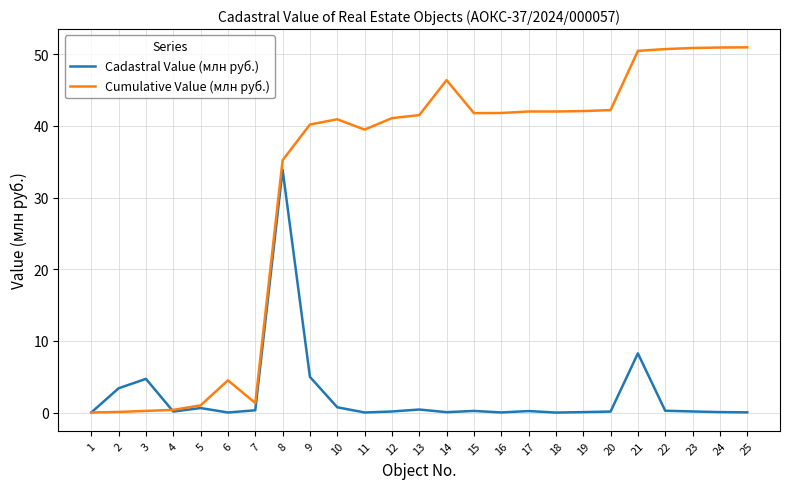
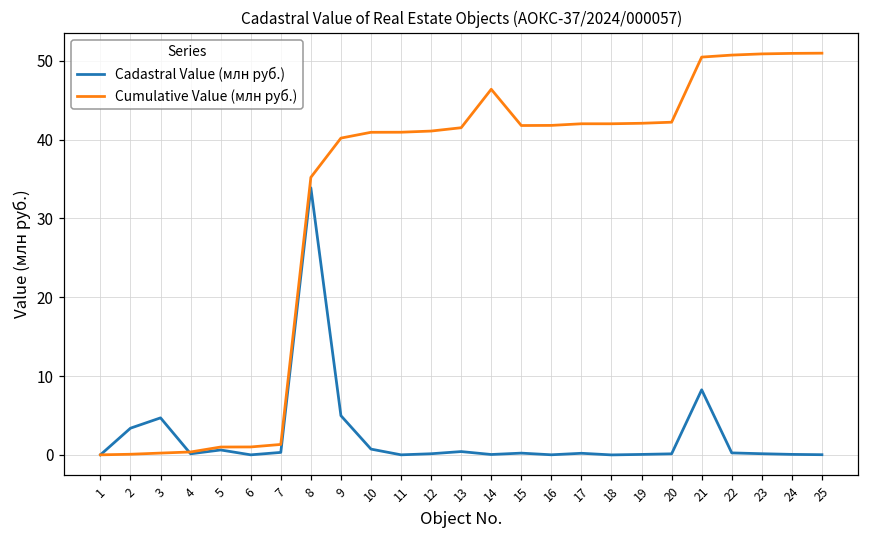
  {
    "Cadastral Value (млн руб.)": {
      "2": 3,
      "3": 5,
      "5": 1,
      "6": 0,
      "7": 0,
      "8": 34,
      "9": 5,
      "10": 1,
      "11": 0,
      "12": 0,
      "13": 0,
      "14": 0,
      "15": 0,
      "16": 0,
      "17": 0,
      "18": 0,
      "19": 0,
      "20": 0,
      "21": 8,
      "22": 0,
      "23": 0,
      "24": 0,
      "25": 0
    },
    "Cumulative Value (млн руб.)": {
      "2": 0,
      "3": 0,
      "5": 1,
-     "6": 5,
+     "6": 1,
      "7": 1,
      "8": 35,
      "9": 40,
      "10": 41,
-     "11": 39,
+     "11": 41,
      "12": 41,
      "13": 42,
      "14": 46,
      "15": 42,
      "16": 42,
      "17": 42,
      "18": 42,
      "19": 42,
      "20": 42,
      "21": 50,
      "22": 51,
      "23": 51,
      "24": 51,
      "25": 51
    }
  }
